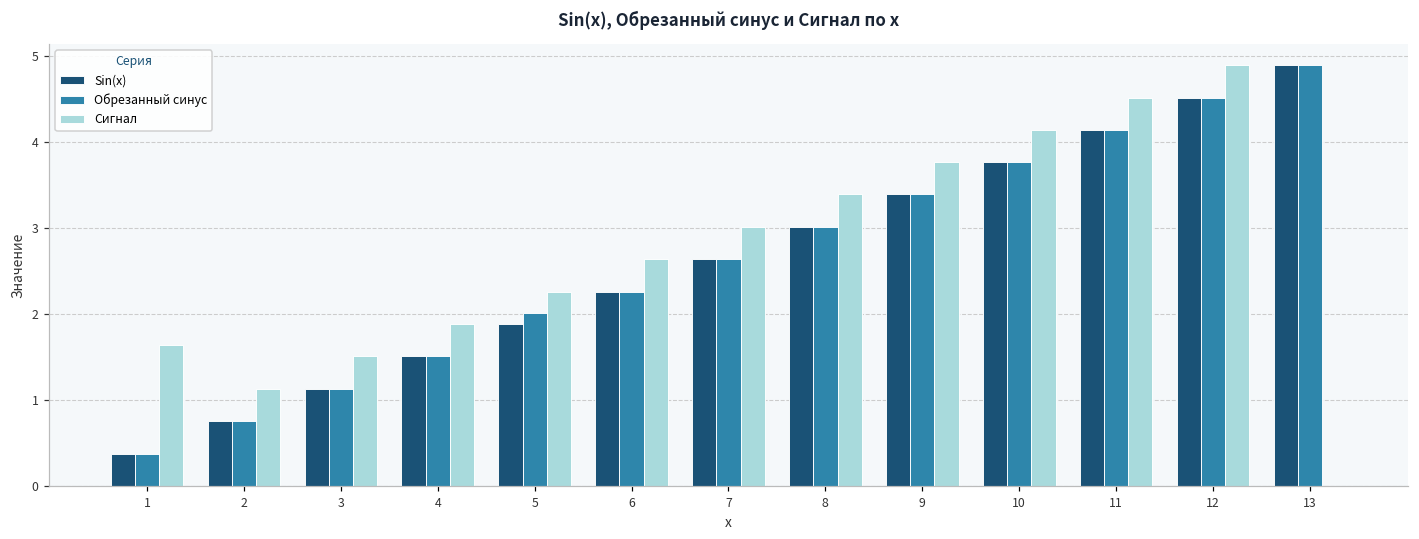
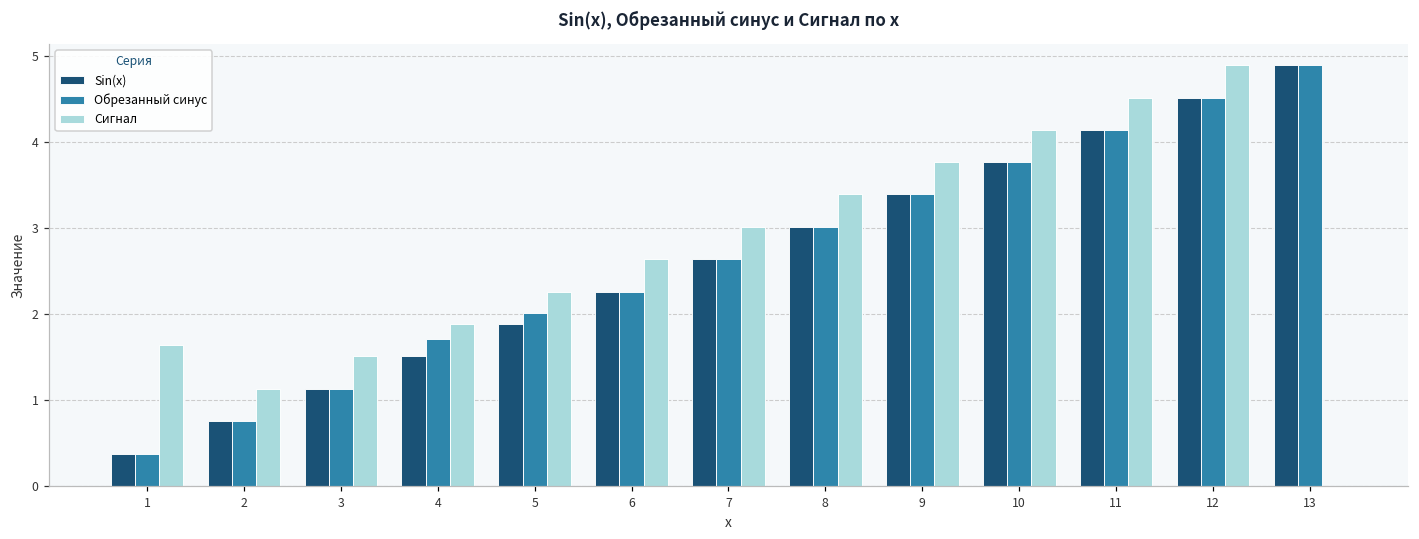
  {
    "Sin(x)": {
      "1": 0.4,
      "2": 0.8,
      "3": 1.1,
      "4": 1.5,
      "5": 1.9,
      "6": 2.3,
      "7": 2.6,
      "8": 3.0,
      "9": 3.4,
      "10": 3.8,
      "11": 4.1,
      "12": 4.5,
      "13": 4.9
    },
    "Обрезанный синус": {
      "1": 0.4,
      "2": 0.8,
      "3": 1.1,
-     "4": 1.5,
+     "4": 1.7,
      "5": 2.0,
      "6": 2.3,
      "7": 2.6,
      "8": 3.0,
      "9": 3.4,
      "10": 3.8,
      "11": 4.1,
      "12": 4.5,
      "13": 4.9
    },
    "Сигнал": {
      "1": 1.6,
      "2": 1.1,
      "3": 1.5,
      "4": 1.9,
      "5": 2.3,
      "6": 2.6,
      "7": 3.0,
      "8": 3.4,
      "9": 3.8,
      "10": 4.1,
      "11": 4.5,
      "12": 4.9,
      "13": 0.0
    }
  }
